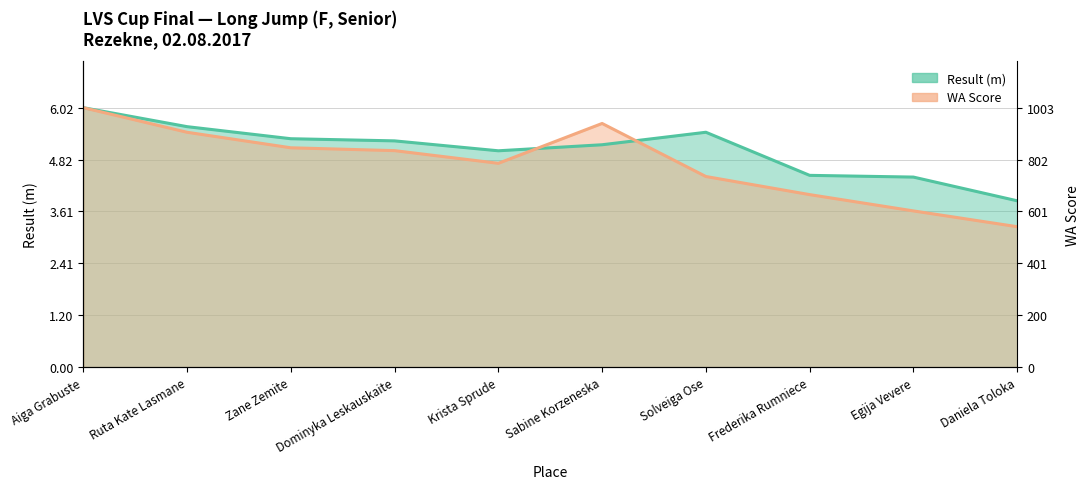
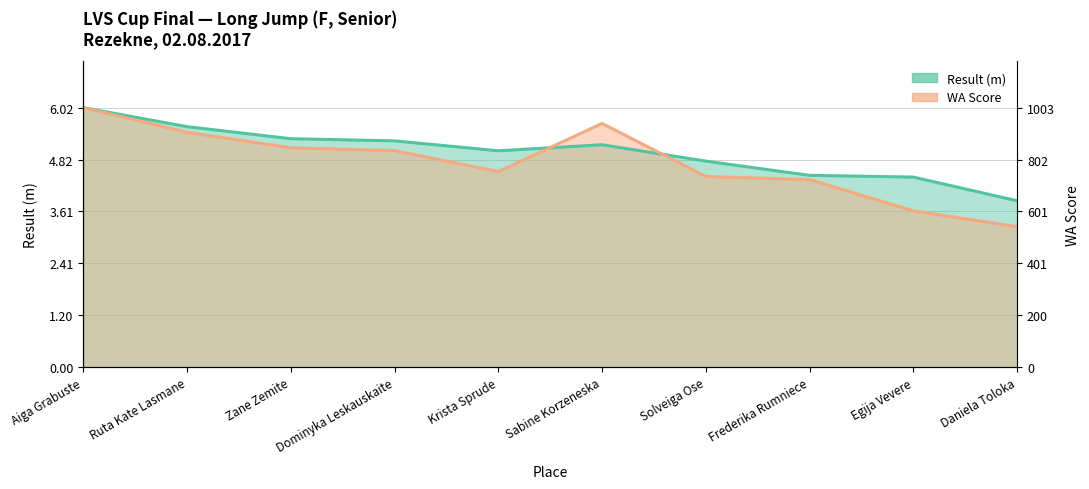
  {
    "Result (m)": {
      "Ruta Kate Lasmane": 5.6,
      "Zane Zemite": 5.3,
      "Dominyka Leskauskaite": 5.3,
      "Krista Sprude": 5.0,
      "Sabine Korzeneska": 5.2,
-     "Solveiga Ose": 5.5,
+     "Solveiga Ose": 4.8,
      "Frederika Rumniece": 4.5,
      "Egija Vevere": 4.4,
      "Daniela Toloka": 3.9
    },
    "WA Score": {
      "Ruta Kate Lasmane": 5.4,
      "Zane Zemite": 5.1,
      "Dominyka Leskauskaite": 5.0,
-     "Krista Sprude": 4.7,
+     "Krista Sprude": 4.5,
      "Sabine Korzeneska": 5.7,
      "Solveiga Ose": 4.4,
-     "Frederika Rumniece": 4.0,
+     "Frederika Rumniece": 4.4,
      "Egija Vevere": 3.6,
      "Daniela Toloka": 3.3
    }
  }
